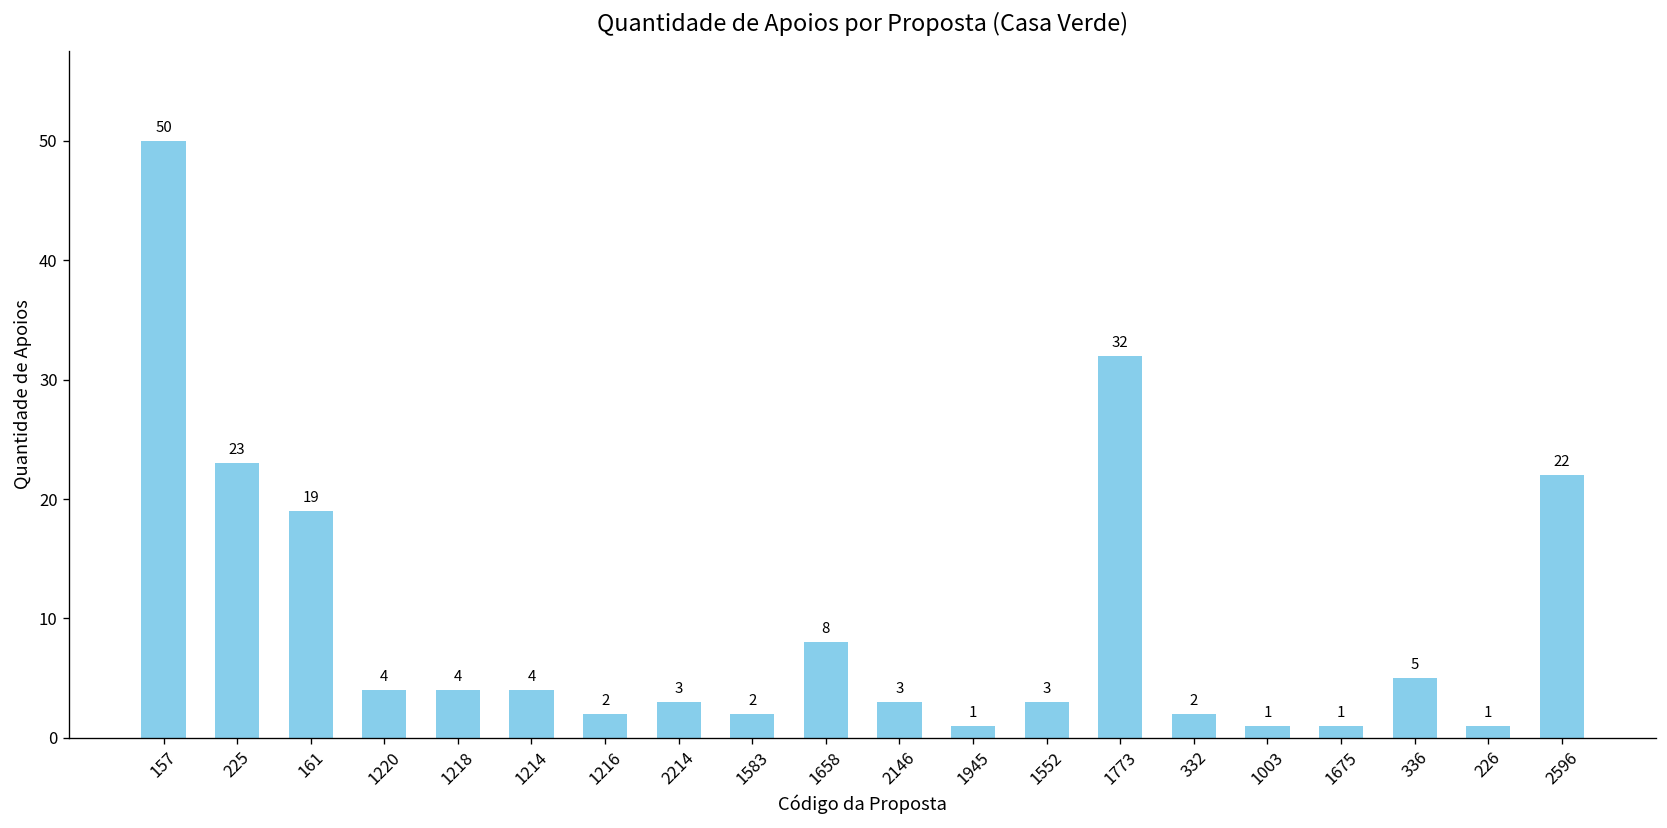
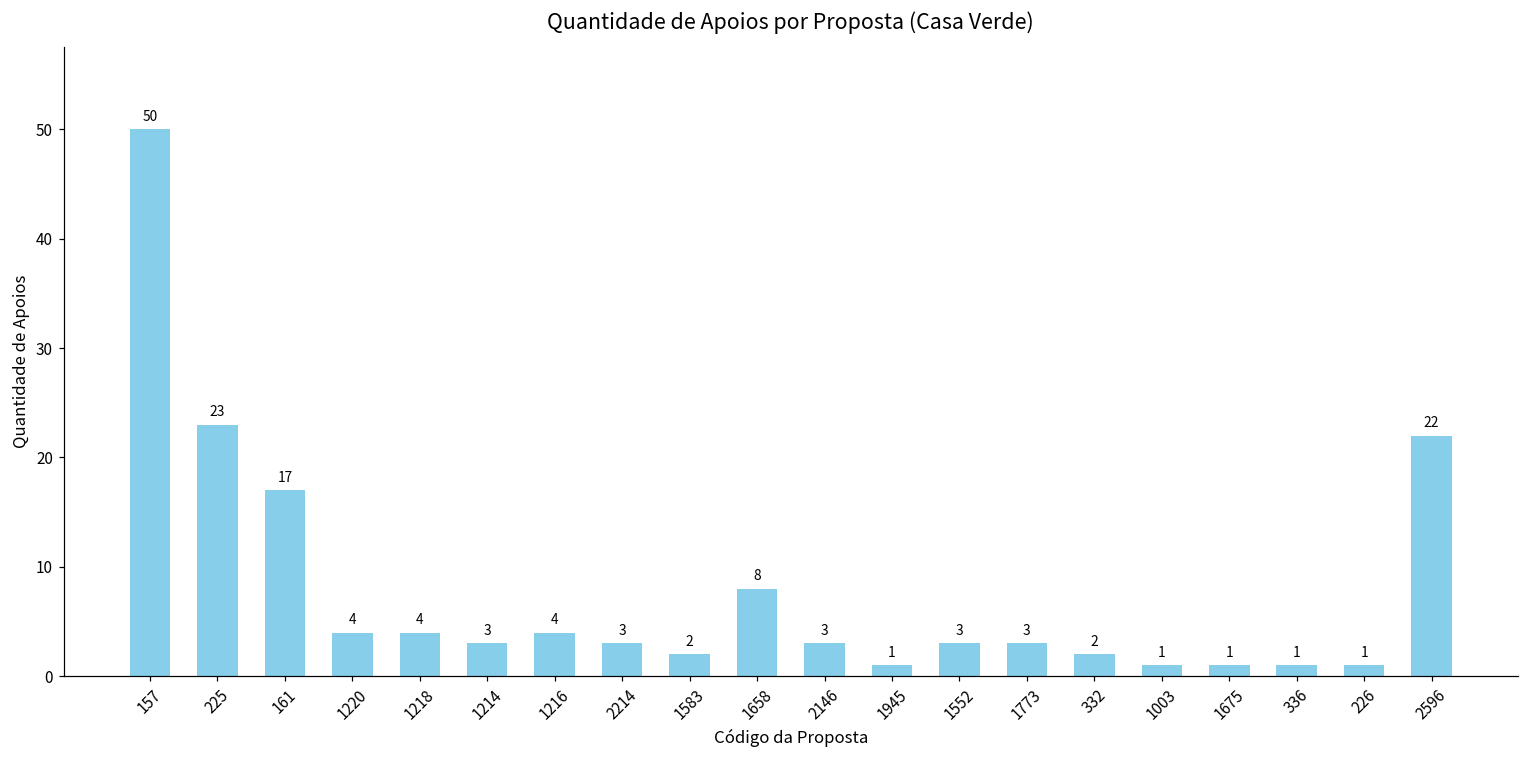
  {
    "157": 50,
    "225": 23,
-   "161": 19,
+   "161": 17,
    "1220": 4,
    "1218": 4,
-   "1214": 4,
-   "1216": 2,
+   "1214": 3,
+   "1216": 4,
    "2214": 3,
    "1583": 2,
    "1658": 8,
    "2146": 3,
    "1945": 1,
    "1552": 3,
-   "1773": 32,
+   "1773": 3,
    "332": 2,
    "1003": 1,
    "1675": 1,
-   "336": 5,
+   "336": 1,
    "226": 1,
    "2596": 22
  }
